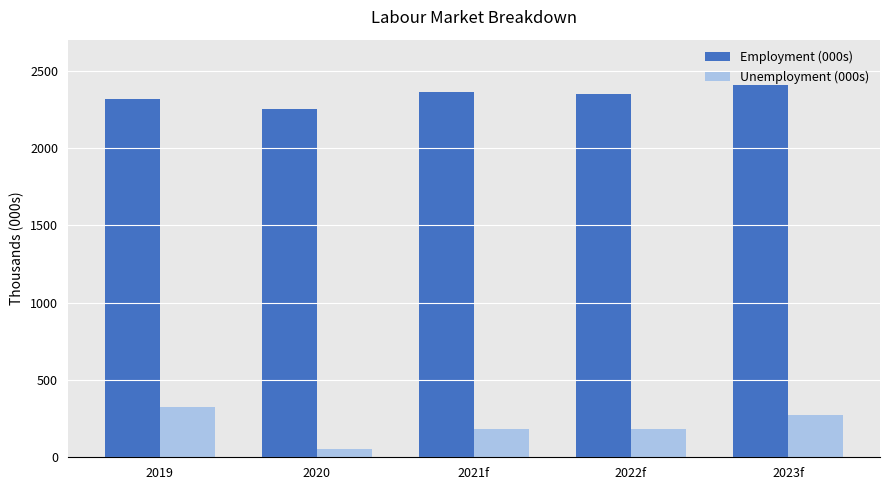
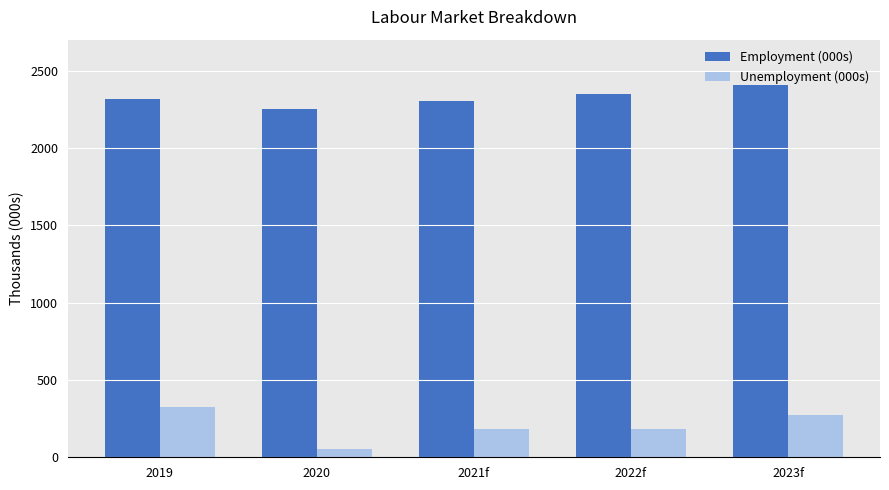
  {
    "Employment (000s)": {
      "2019": 2320,
      "2020": 2250,
-     "2021f": 2360,
+     "2021f": 2300,
      "2022f": 2350,
      "2023f": 2410
    },
    "Unemployment (000s)": {
      "2019": 320,
      "2020": 50,
      "2021f": 180,
      "2022f": 180,
      "2023f": 280
    }
  }
